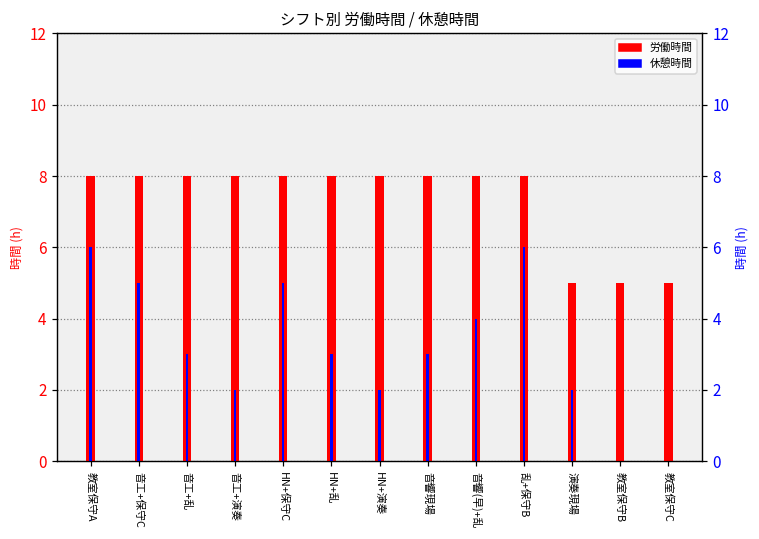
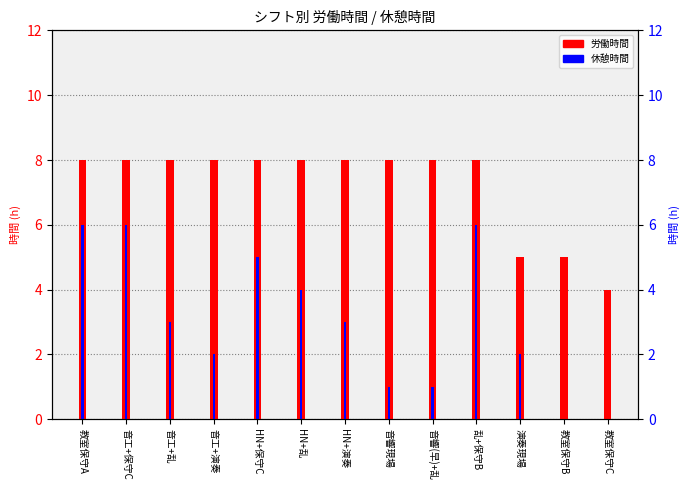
  {
    "労働時間": {
      "教室保守A": 8,
      "音工+保守C": 8,
      "音工+乱": 8,
      "音工+演奏": 8,
      "HN+保守C": 8,
      "HN+乱": 8,
      "HN+演奏": 8,
      "音響現場": 8,
      "音響(早)+乱": 8,
      "乱+保守B": 8,
      "演奏現場": 5,
      "教室保守B": 5,
-     "教室保守C": 5
+     "教室保守C": 4
    },
    "休憩時間": {
-     "音工+保守C": 5,
-     "HN+乱": 3,
-     "HN+演奏": 2,
-     "音響現場": 3,
-     "音響(早)+乱": 4,
+     "音工+保守C": 6,
+     "HN+乱": 4,
+     "HN+演奏": 3,
+     "音響現場": 1,
+     "音響(早)+乱": 1,
      "教室保守B": 0,
      "教室保守C": 0
    }
  }
